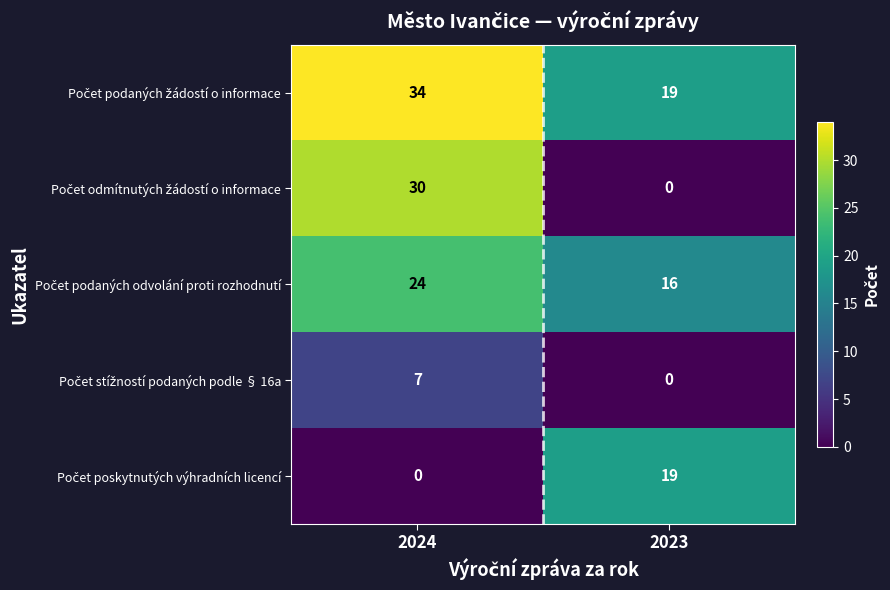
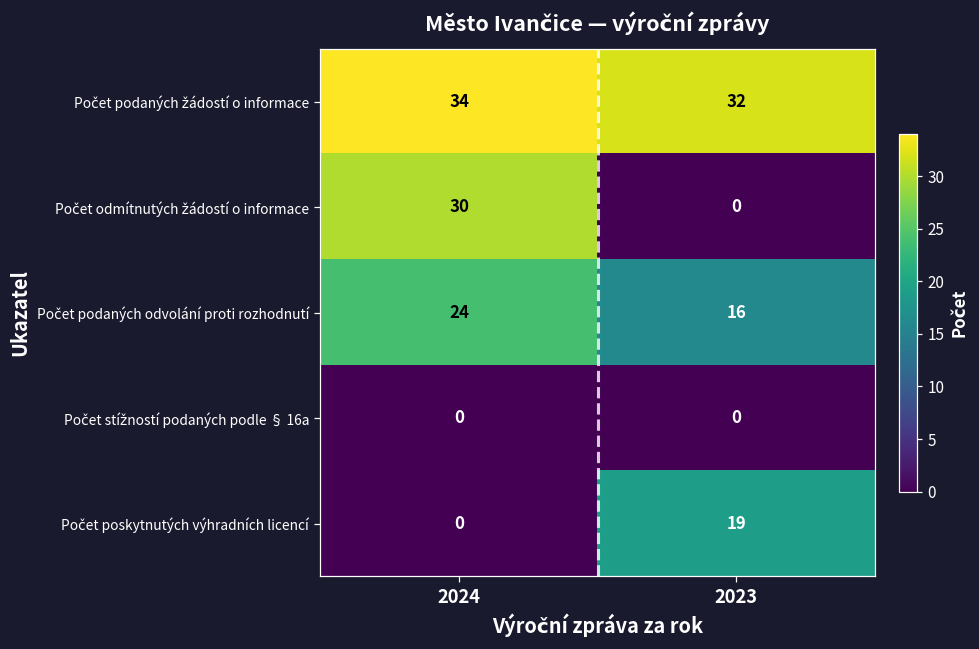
  {
    "Počet podaných žádostí o informace": {
      "2024": 34,
-     "2023": 19
+     "2023": 32
    },
    "Počet odmítnutých žádostí o informace": {
      "2024": 30,
      "2023": 0
    },
    "Počet podaných odvolání proti rozhodnutí": {
      "2024": 24,
      "2023": 16
    },
    "Počet stížností podaných podle § 16a": {
-     "2024": 7,
+     "2024": 0,
      "2023": 0
    },
    "Počet poskytnutých výhradních licencí": {
      "2024": 0,
      "2023": 19
    }
  }
